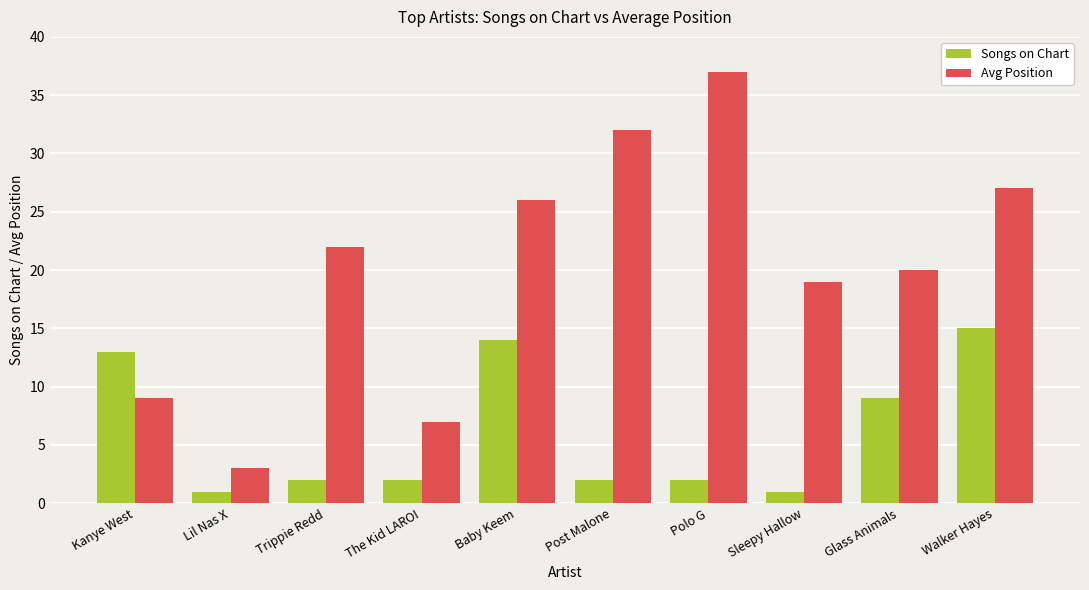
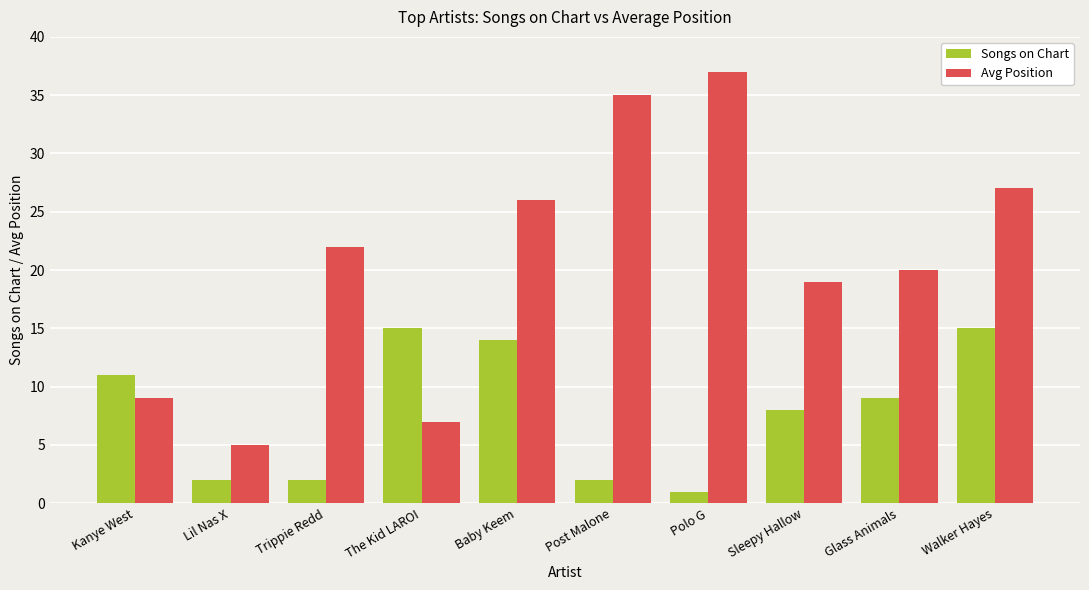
  {
    "Songs on Chart": {
-     "Kanye West": 13,
-     "Lil Nas X": 1,
+     "Kanye West": 11,
+     "Lil Nas X": 2,
      "Trippie Redd": 2,
-     "The Kid LAROI": 2,
+     "The Kid LAROI": 15,
      "Baby Keem": 14,
      "Post Malone": 2,
-     "Polo G": 2,
-     "Sleepy Hallow": 1,
+     "Polo G": 1,
+     "Sleepy Hallow": 8,
      "Glass Animals": 9,
      "Walker Hayes": 15
    },
    "Avg Position": {
      "Kanye West": 9,
-     "Lil Nas X": 3,
+     "Lil Nas X": 5,
      "Trippie Redd": 22,
      "The Kid LAROI": 7,
      "Baby Keem": 26,
-     "Post Malone": 32,
+     "Post Malone": 35,
      "Polo G": 37,
      "Sleepy Hallow": 19,
      "Glass Animals": 20,
      "Walker Hayes": 27
    }
  }
